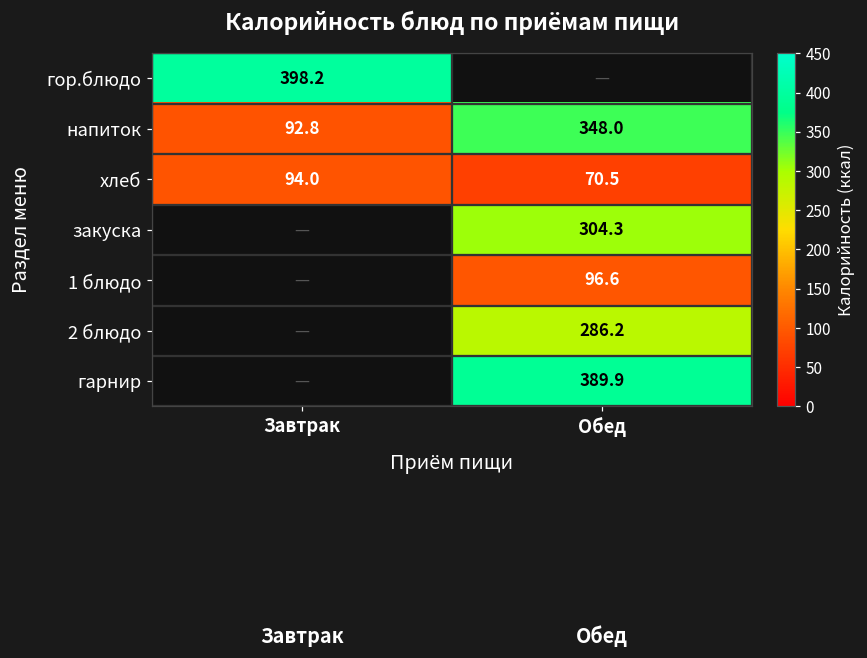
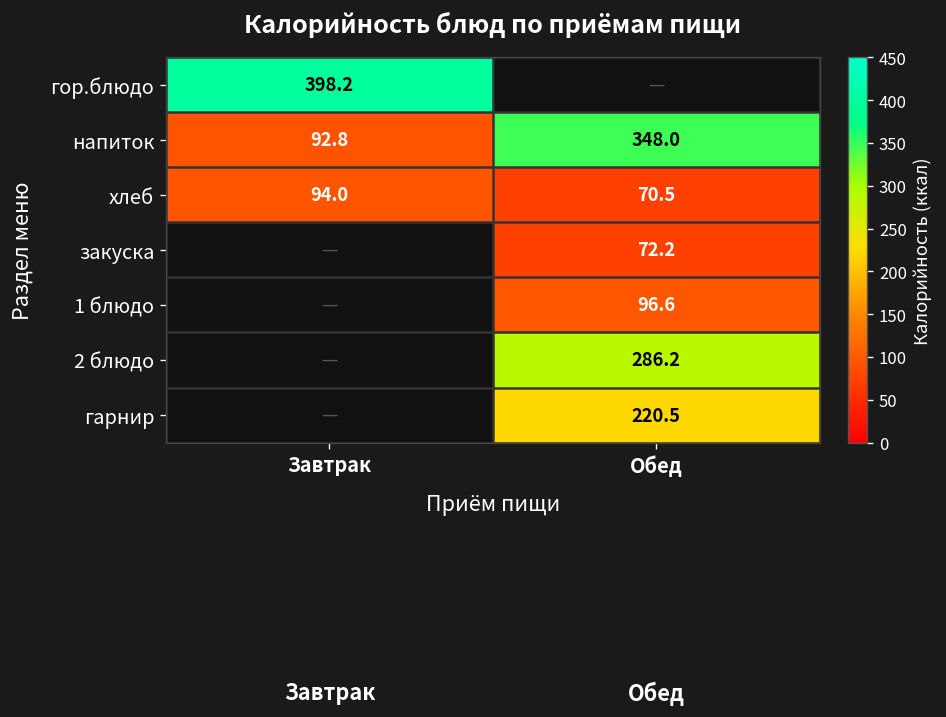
  {
    "гор.блюдо": {
      "Завтрак": 398.2
    },
    "напиток": {
      "Завтрак": 92.8,
      "Обед": 348.0
    },
    "хлеб": {
      "Завтрак": 94.0,
      "Обед": 70.5
    },
    "закуска": {
-     "Обед": 304.3
+     "Обед": 72.2
    },
    "1 блюдо": {
      "Обед": 96.6
    },
    "2 блюдо": {
      "Обед": 286.2
    },
    "гарнир": {
-     "Обед": 389.9
+     "Обед": 220.5
    }
  }
